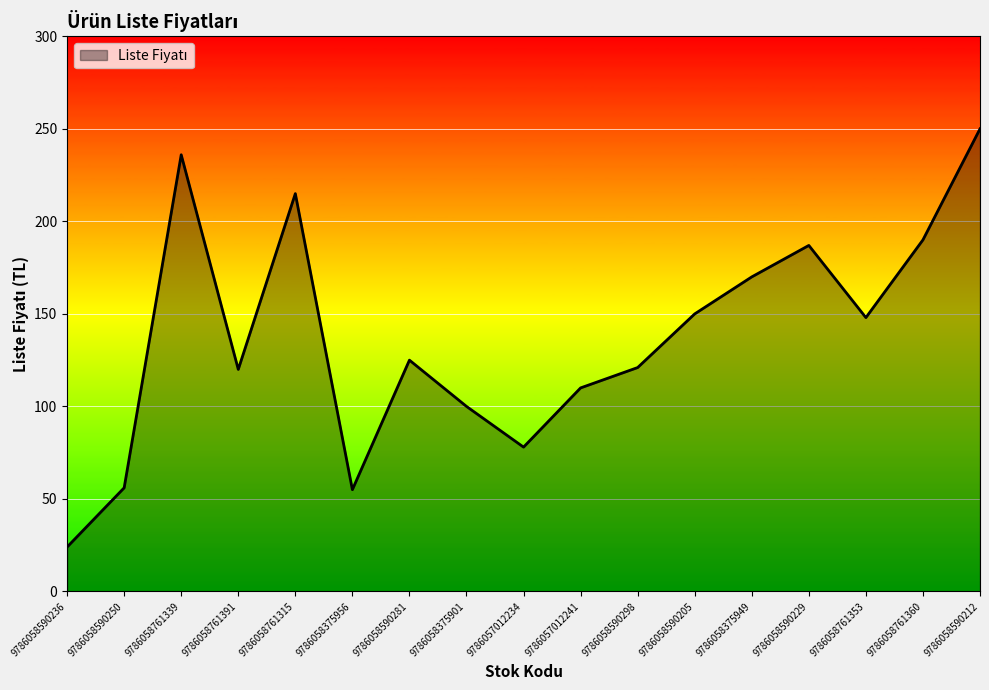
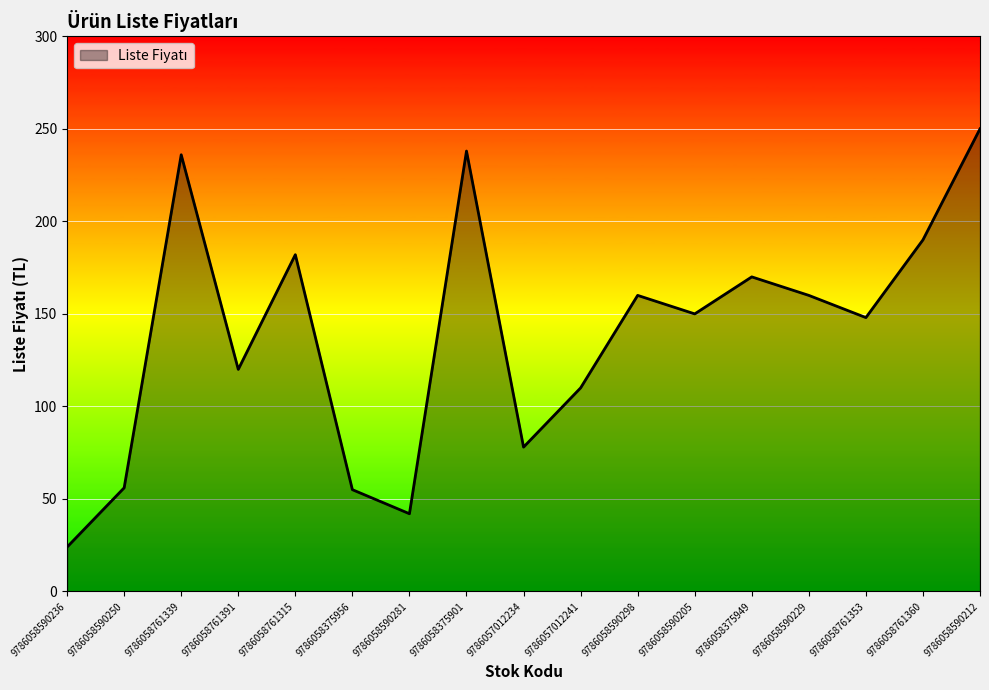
  {
    "9786058590236": 24,
    "9786058590250": 56,
    "9786058761339": 236,
    "9786058761391": 120,
-   "9786058761315": 215,
+   "9786058761315": 182,
    "9786058375956": 55,
-   "9786058590281": 125,
-   "9786058375901": 100,
+   "9786058590281": 42,
+   "9786058375901": 238,
    "9786057012234": 78,
    "9786057012241": 110,
-   "9786058590298": 121,
+   "9786058590298": 160,
    "9786058590205": 150,
    "9786058375949": 170,
-   "9786058590229": 187,
+   "9786058590229": 160,
    "9786058761353": 148,
    "9786058761360": 190,
    "9786058590212": 250
  }
